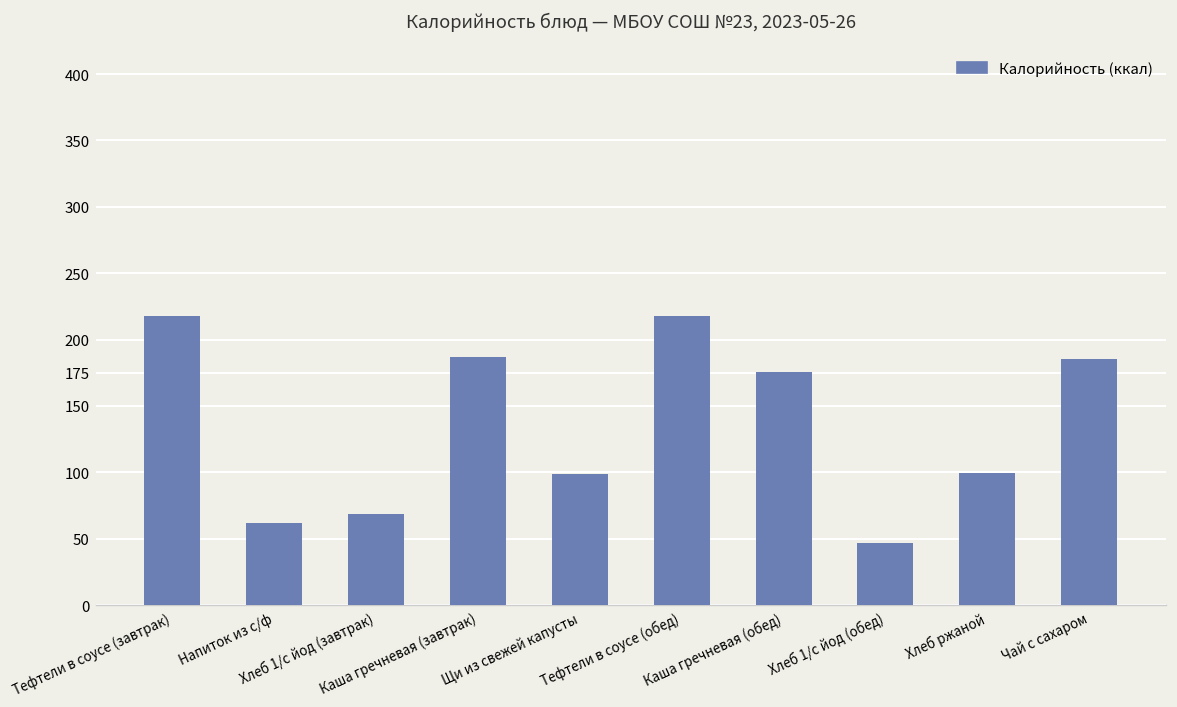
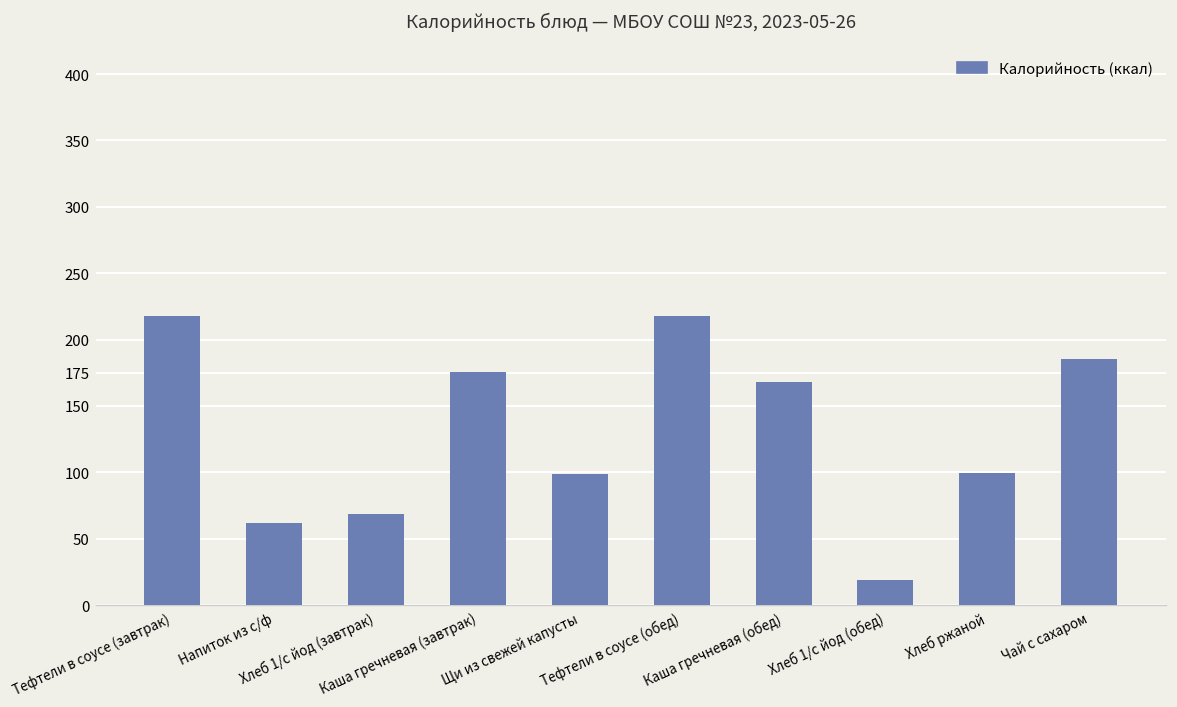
  {
    "Тефтели в соусе (завтрак)": 218,
    "Напиток из с/ф": 62,
    "Хлеб 1/с йод (завтрак)": 68,
-   "Каша гречневая (завтрак)": 187,
+   "Каша гречневая (завтрак)": 176,
    "Щи из свежей капусты": 99,
    "Тефтели в соусе (обед)": 218,
-   "Каша гречневая (обед)": 176,
-   "Хлеб 1/с йод (обед)": 46,
+   "Каша гречневая (обед)": 168,
+   "Хлеб 1/с йод (обед)": 19,
    "Хлеб ржаной": 100,
    "Чай с сахаром": 185
  }
